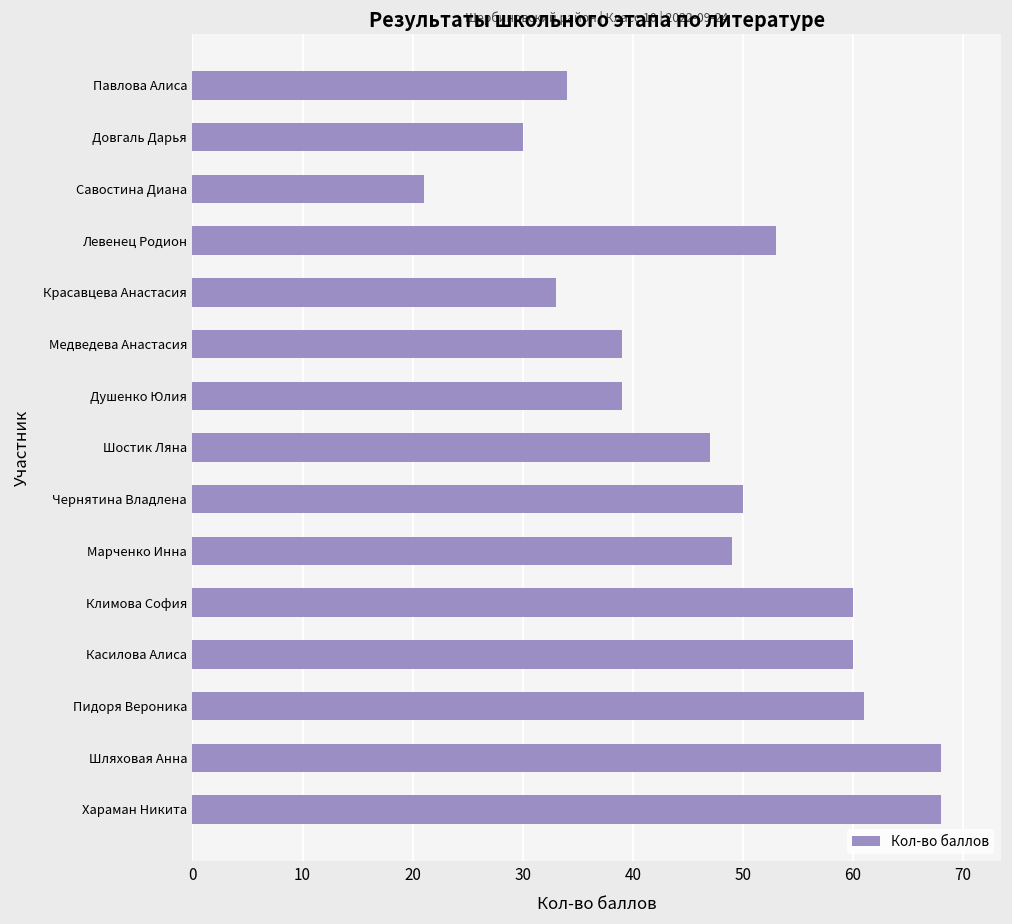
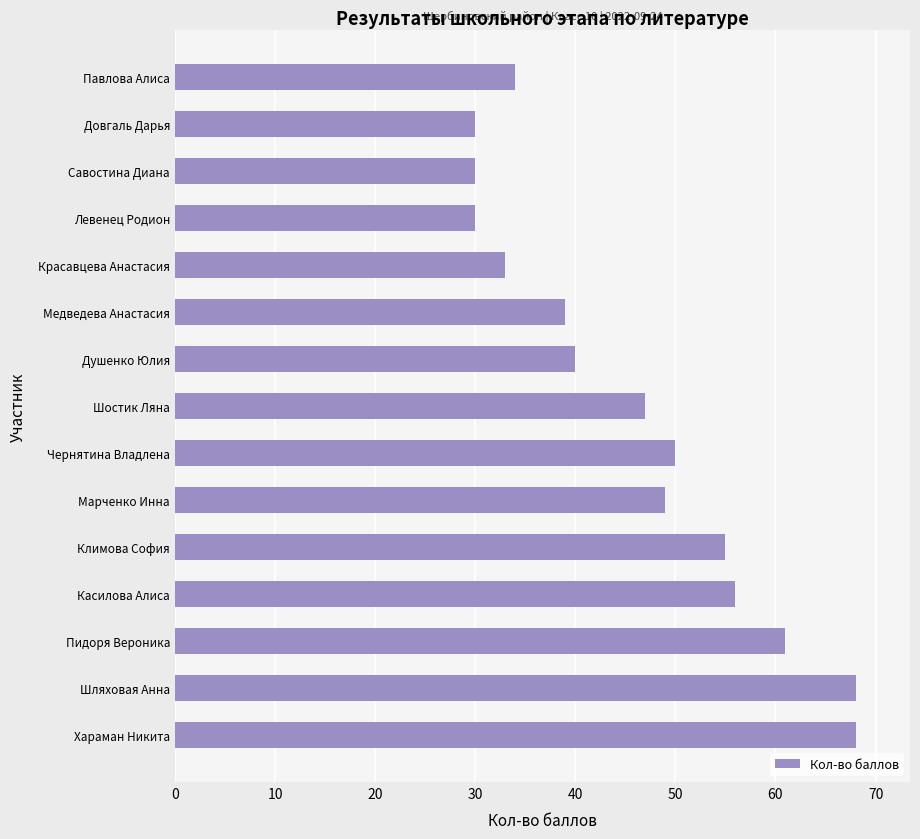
  {
    "Павлова Алиса": 34,
    "Довгаль Дарья": 30,
-   "Савостина Диана": 21,
-   "Левенец Родион": 53,
+   "Савостина Диана": 30,
+   "Левенец Родион": 30,
    "Красавцева Анастасия": 33,
    "Медведева Анастасия": 39,
-   "Душенко Юлия": 39,
+   "Душенко Юлия": 40,
    "Шостик Ляна": 47,
    "Чернятина Владлена": 50,
    "Марченко Инна": 49,
-   "Климова София": 60,
-   "Касилова Алиса": 60,
+   "Климова София": 55,
+   "Касилова Алиса": 56,
    "Пидоря Вероника": 61,
    "Шляховая Анна": 68,
    "Хараман Никита": 68
  }
